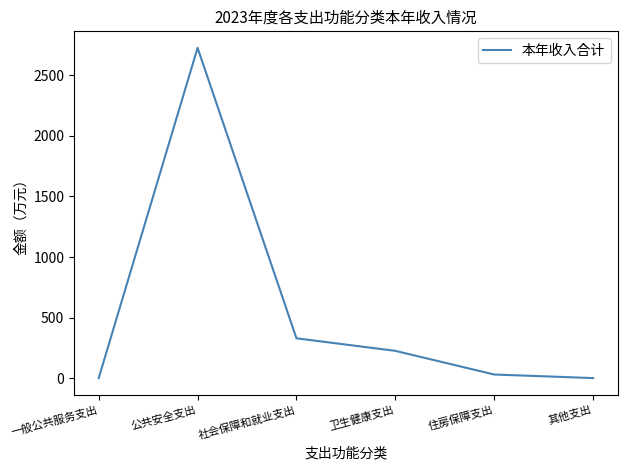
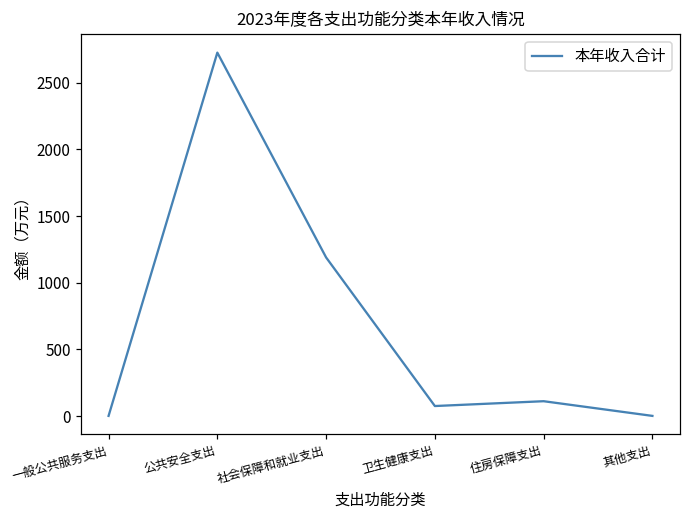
  {
    "一般公共服务支出": 0,
    "公共安全支出": 2730,
-   "社会保障和就业支出": 330,
-   "卫生健康支出": 230,
-   "住房保障支出": 30,
+   "社会保障和就业支出": 1190,
+   "卫生健康支出": 80,
+   "住房保障支出": 110,
    "其他支出": 0
  }
